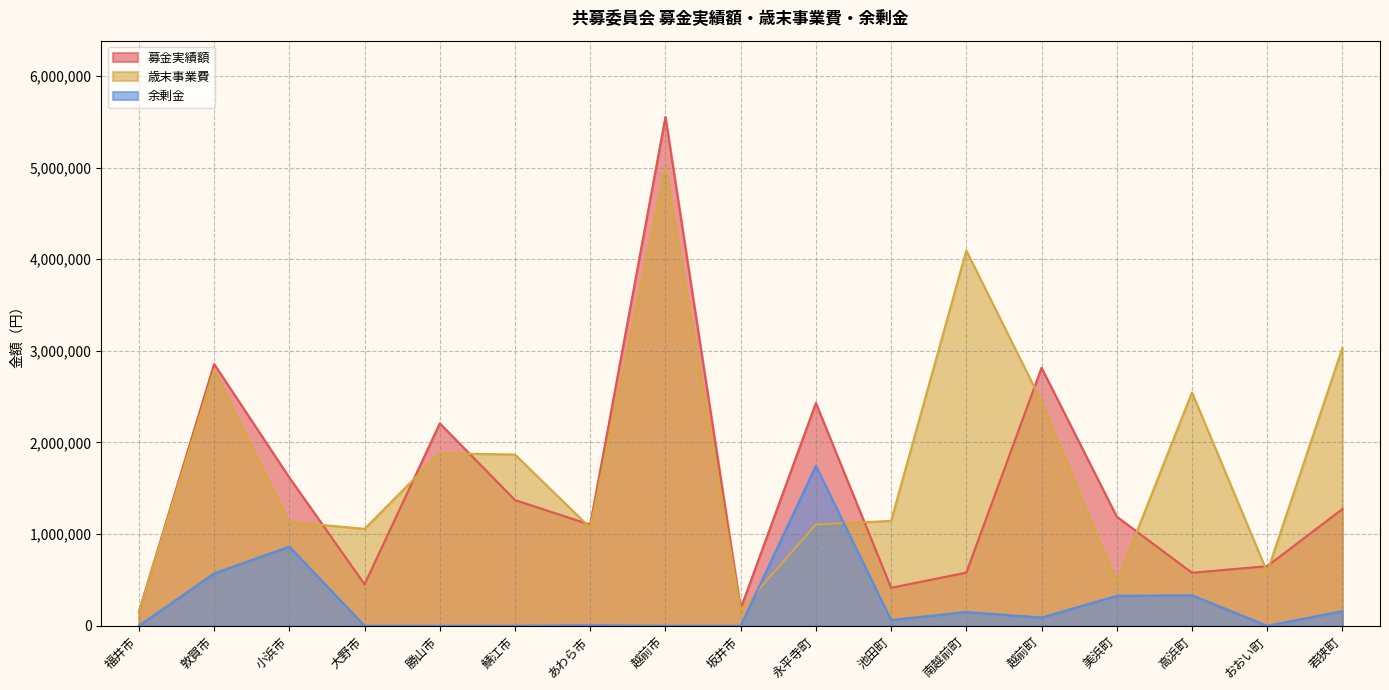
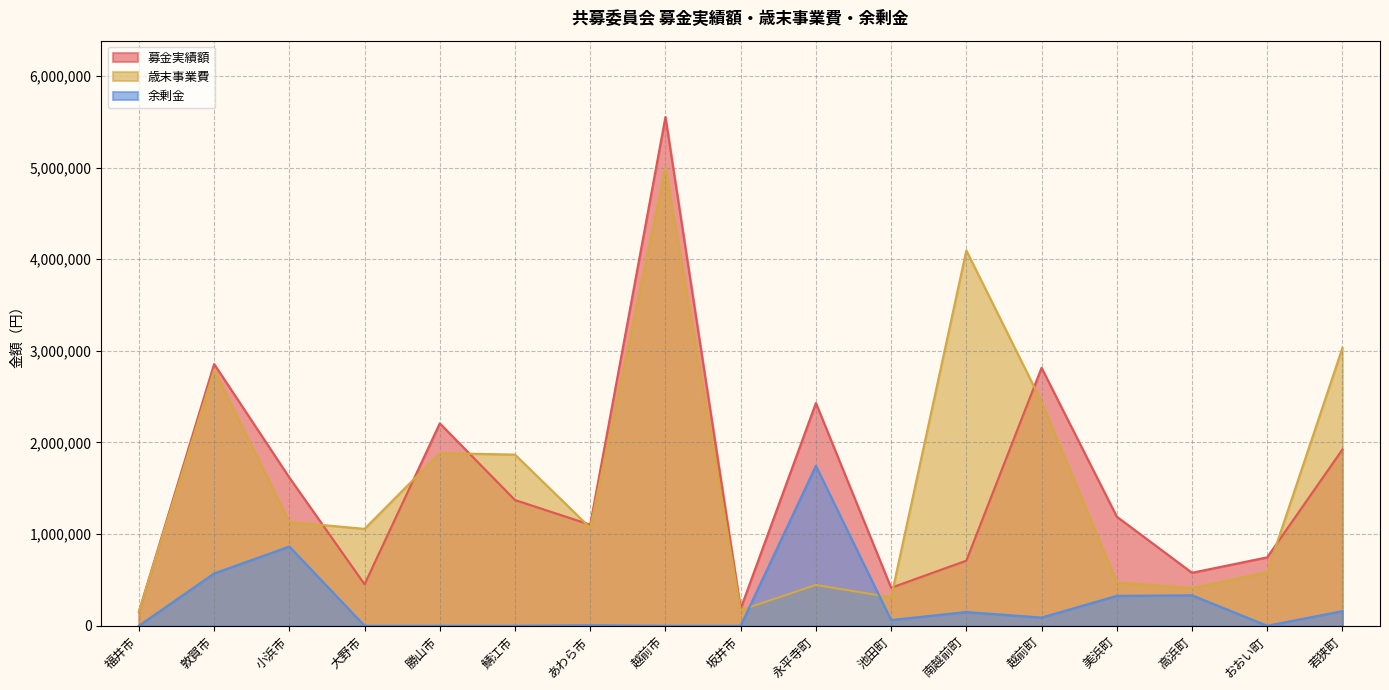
  {
    "募金実績額": {
      "敦賀市": "2,900,000",
      "小浜市": "1,600,000",
      "大野市": "500,000",
      "勝山市": "2,200,000",
      "鯖江市": "1,400,000",
      "あわら市": "1,100,000",
      "越前市": "5,600,000",
      "永平寺町": "2,400,000",
      "池田町": "400,000",
-     "南越前町": "600,000",
+     "南越前町": "700,000",
      "越前町": "2,800,000",
      "美浜町": "1,200,000",
      "高浜町": "600,000",
-     "おおい町": "650,000",
-     "若狭町": "1,300,000"
+     "おおい町": "750,000",
+     "若狭町": "1,900,000"
    },
    "歳末事業費": {
      "敦賀市": "2,800,000",
      "小浜市": "1,100,000",
      "大野市": "1,100,000",
      "勝山市": "1,900,000",
      "鯖江市": "1,900,000",
      "あわら市": "1,100,000",
      "越前市": "5,000,000",
-     "永平寺町": "1,100,000",
-     "池田町": "1,100,000",
+     "永平寺町": "400,000",
+     "池田町": "300,000",
      "南越前町": "4,100,000",
      "越前町": "2,400,000",
      "美浜町": "500,000",
-     "高浜町": "2,500,000",
+     "高浜町": "400,000",
      "おおい町": "600,000",
      "若狭町": "3,000,000"
    },
    "余剰金": {
      "福井市": "0",
      "敦賀市": "600,000",
      "小浜市": "900,000",
      "大野市": "0",
      "勝山市": "0",
      "鯖江市": "0",
      "あわら市": "0",
      "越前市": "0",
      "坂井市": "0",
      "永平寺町": "1,700,000",
      "池田町": "100,000",
      "南越前町": "100,000",
      "越前町": "100,000",
      "美浜町": "300,000",
      "高浜町": "300,000",
      "おおい町": "0",
      "若狭町": "200,000"
    }
  }
